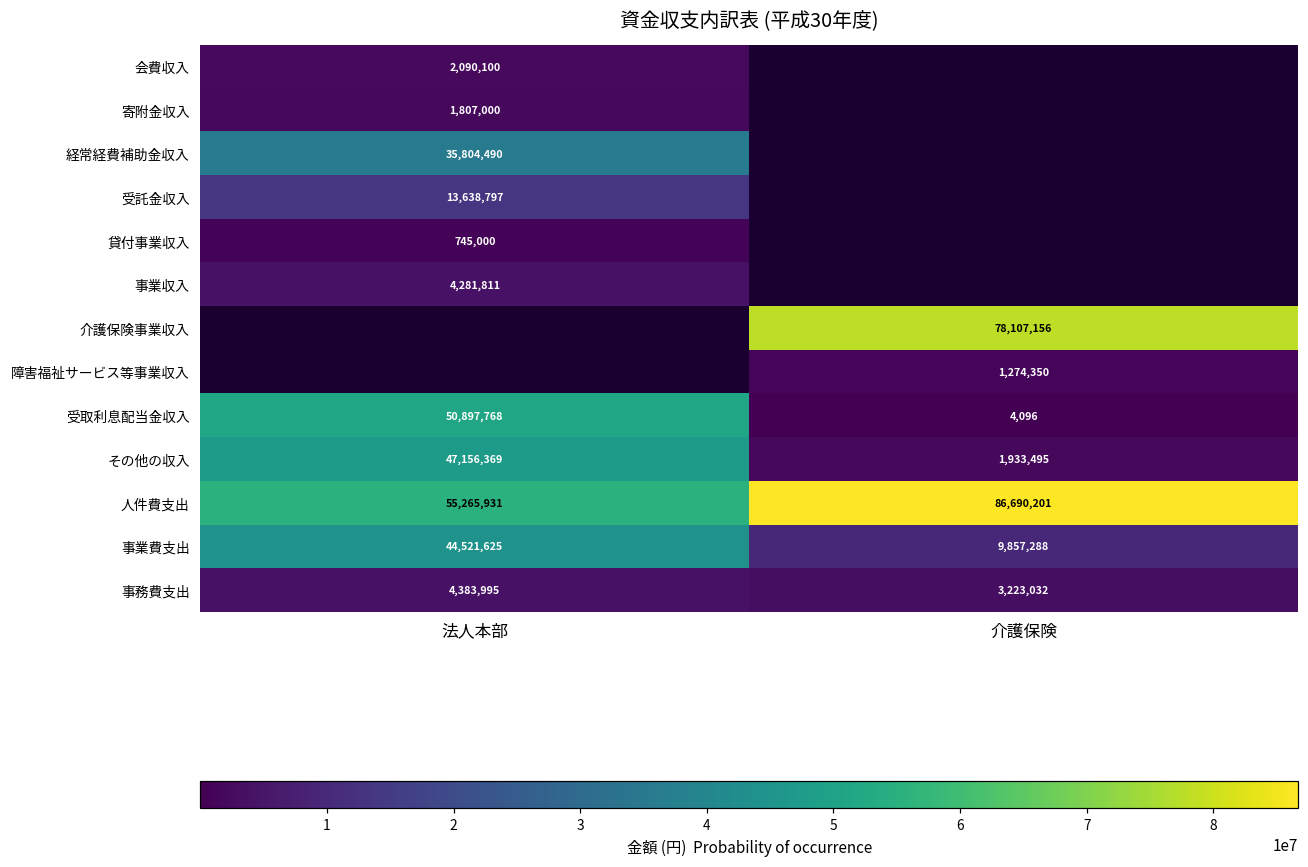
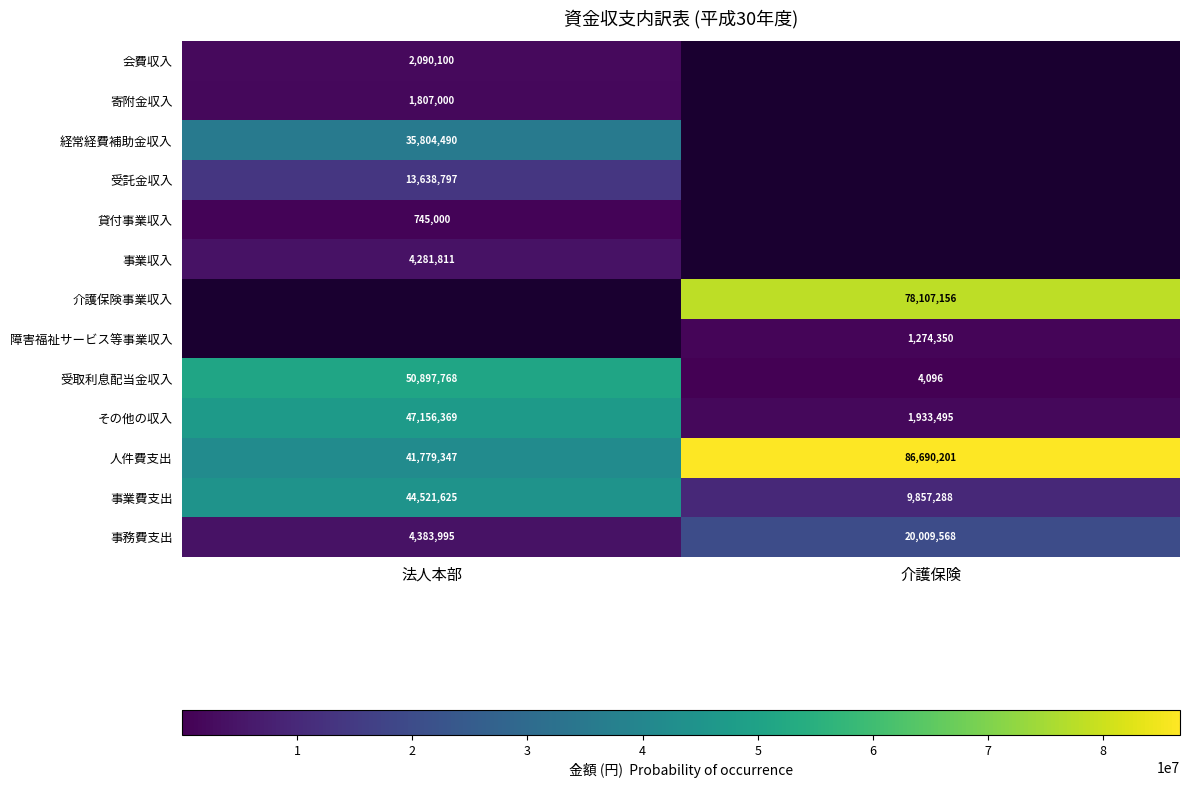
  {
    "会費収入": {
      "法人本部": "2,090,100"
    },
    "寄附金収入": {
      "法人本部": "1,807,000"
    },
    "経常経費補助金収入": {
      "法人本部": "35,804,490"
    },
    "受託金収入": {
      "法人本部": "13,638,797"
    },
    "貸付事業収入": {
      "法人本部": "745,000"
    },
    "事業収入": {
      "法人本部": "4,281,811"
    },
    "介護保険事業収入": {
      "介護保険": "78,107,156"
    },
    "障害福祉サービス等事業収入": {
      "介護保険": "1,274,350"
    },
    "受取利息配当金収入": {
      "法人本部": "50,897,768",
      "介護保険": "4,096"
    },
    "その他の収入": {
      "法人本部": "47,156,369",
      "介護保険": "1,933,495"
    },
    "人件費支出": {
-     "法人本部": "55,265,931",
+     "法人本部": "41,779,347",
      "介護保険": "86,690,201"
    },
    "事業費支出": {
      "法人本部": "44,521,625",
      "介護保険": "9,857,288"
    },
    "事務費支出": {
      "法人本部": "4,383,995",
-     "介護保険": "3,223,032"
+     "介護保険": "20,009,568"
    }
  }
